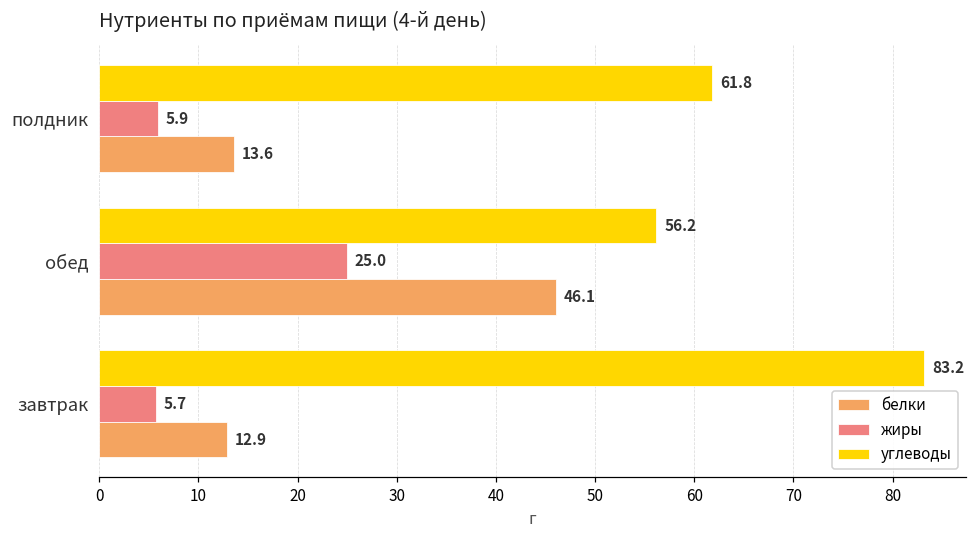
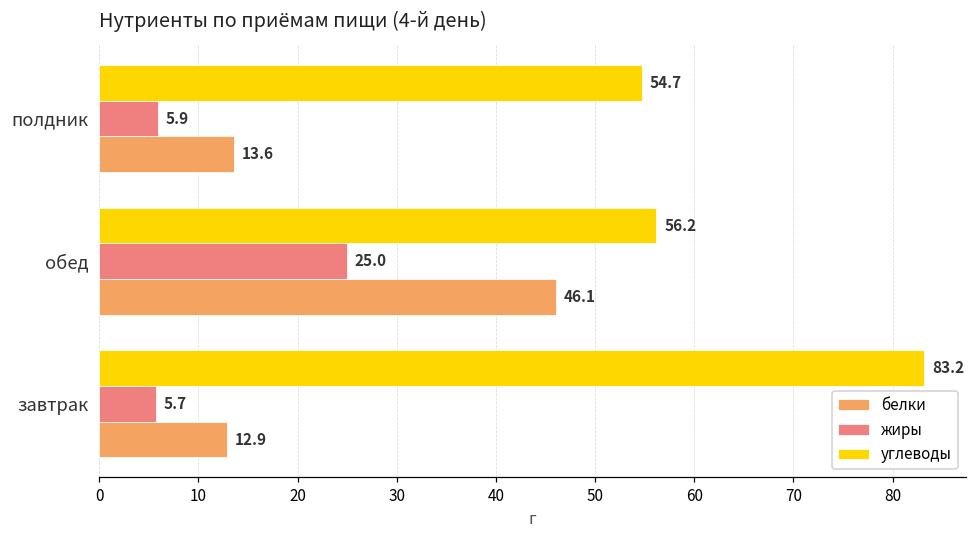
  {
    "углеводы": {
-     "полдник": 61.8,
+     "полдник": 54.7,
      "обед": 56.2,
      "завтрак": 83.2
    }
  }
